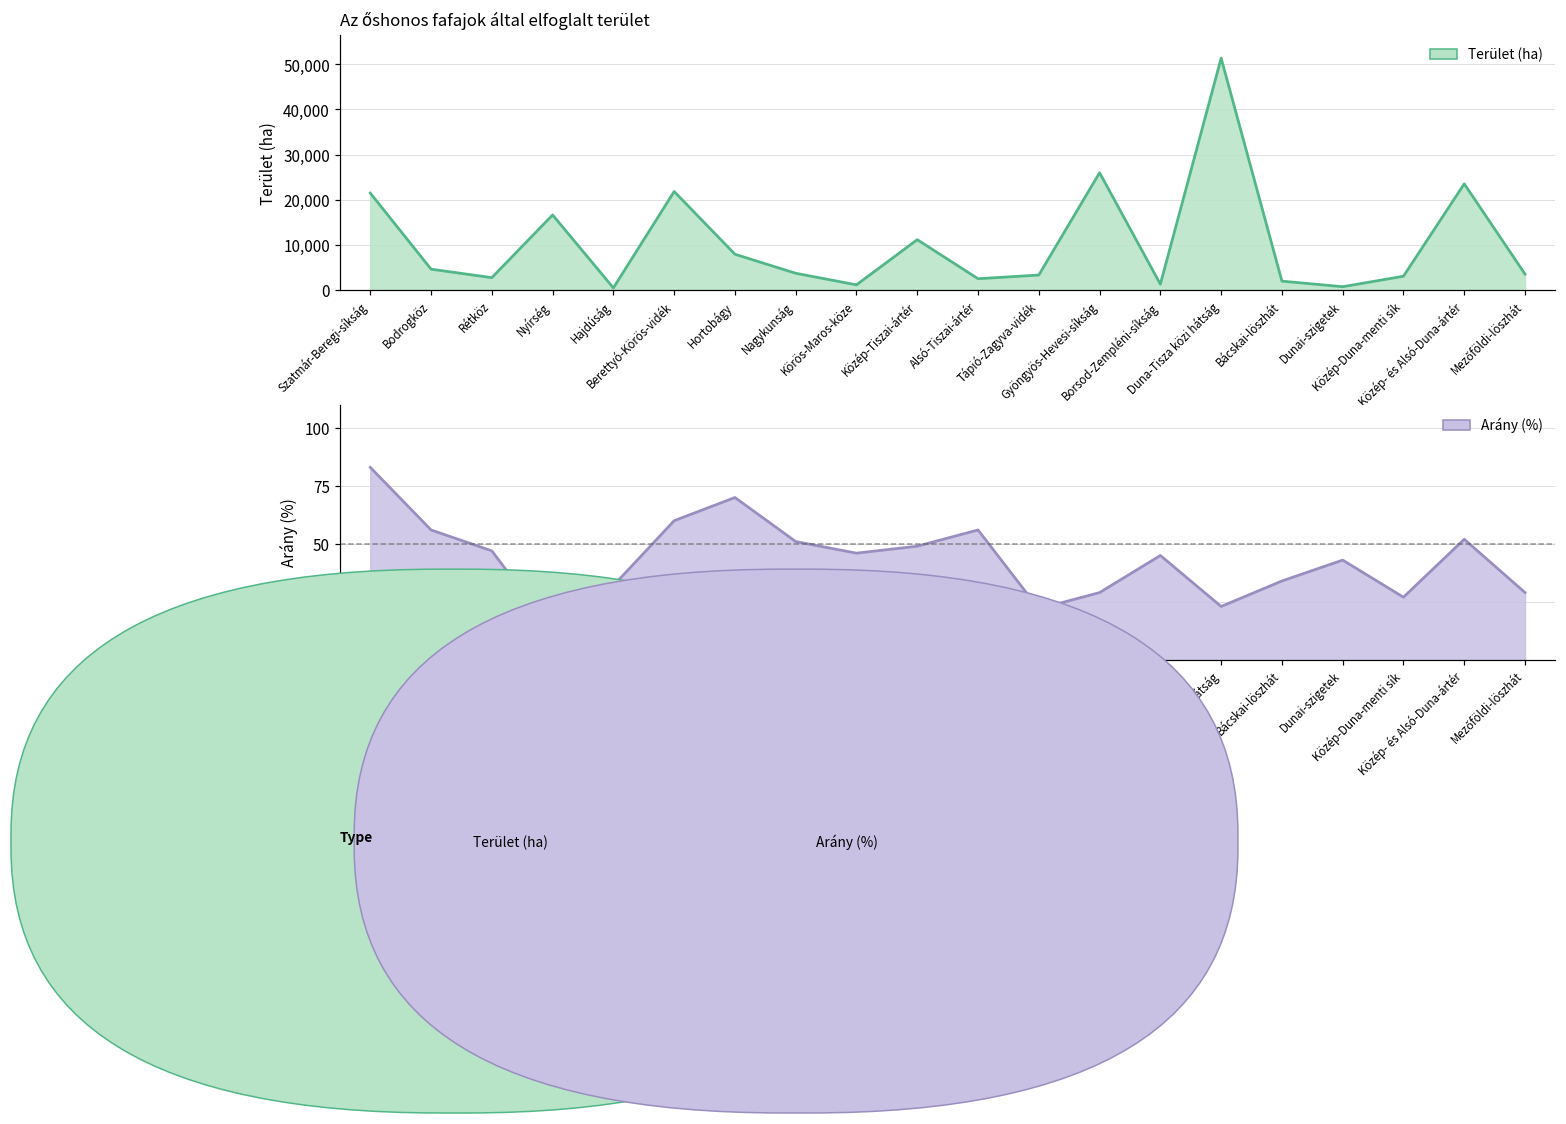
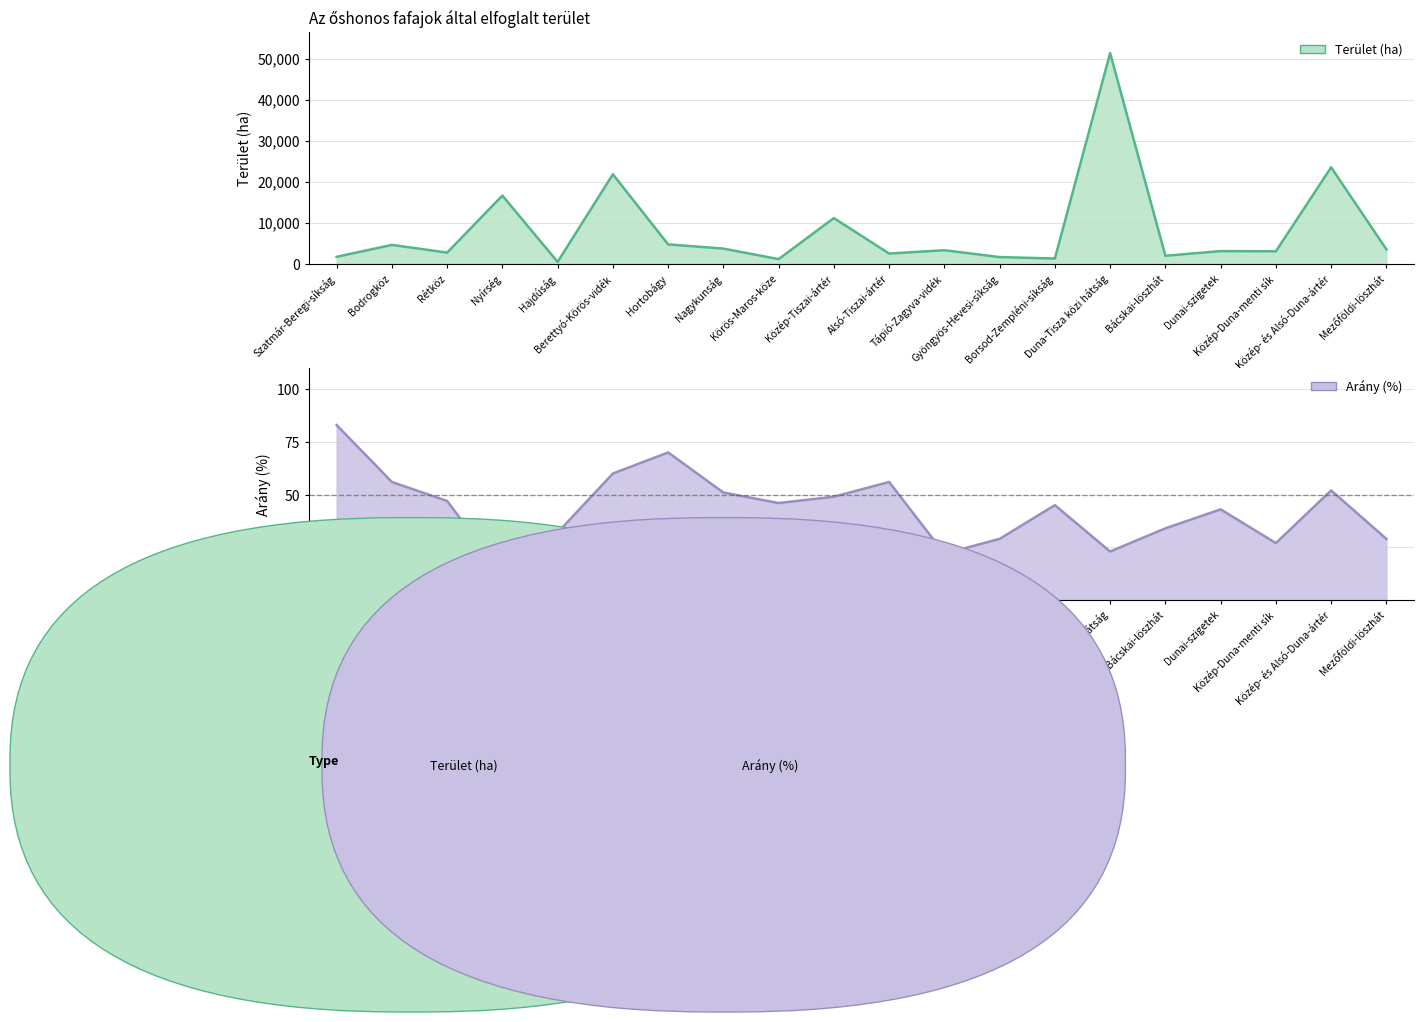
  {
    "Az őshonos fafajok által elfoglalt terület": {
-     "Szatmár-Beregi-síkság": "21,000",
+     "Szatmár-Beregi-síkság": "2,000",
      "Bodrogköz": "5,000",
      "Rétköz": "3,000",
      "Nyírség": "17,000",
      "Hajdúság": "0",
      "Berettyó-Körös-vidék": "22,000",
-     "Hortobágy": "8,000",
+     "Hortobágy": "5,000",
      "Nagykunság": "4,000",
      "Körös-Maros-köze": "1,000",
      "Közép-Tiszai-ártér": "11,000",
      "Alsó-Tiszai-ártér": "3,000",
      "Tápió-Zagyva-vidék": "3,000",
-     "Gyöngyös-Hevesi-síkság": "26,000",
+     "Gyöngyös-Hevesi-síkság": "2,000",
      "Borsod-Zempléni-síkság": "1,000",
      "Duna-Tisza közi hátság": "51,000",
      "Bácskai-löszhát": "2,000",
-     "Dunai-szigetek": "1,000",
+     "Dunai-szigetek": "3,000",
      "Közép-Duna-menti sík": "3,000",
      "Közép- és Alsó-Duna-ártér": "24,000",
      "Mezőföldi-löszhát": "4,000"
    }
  }
